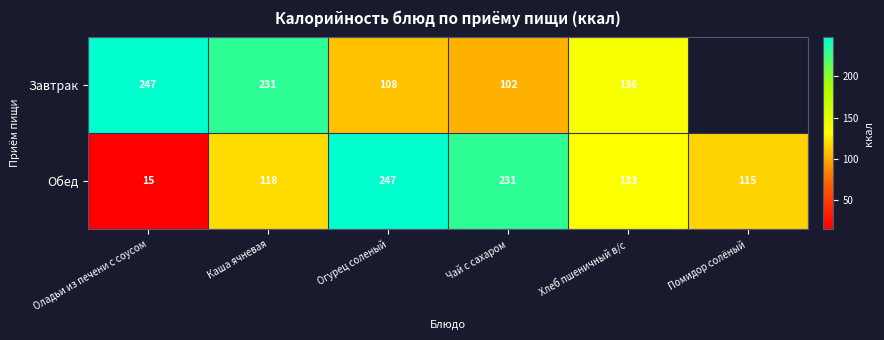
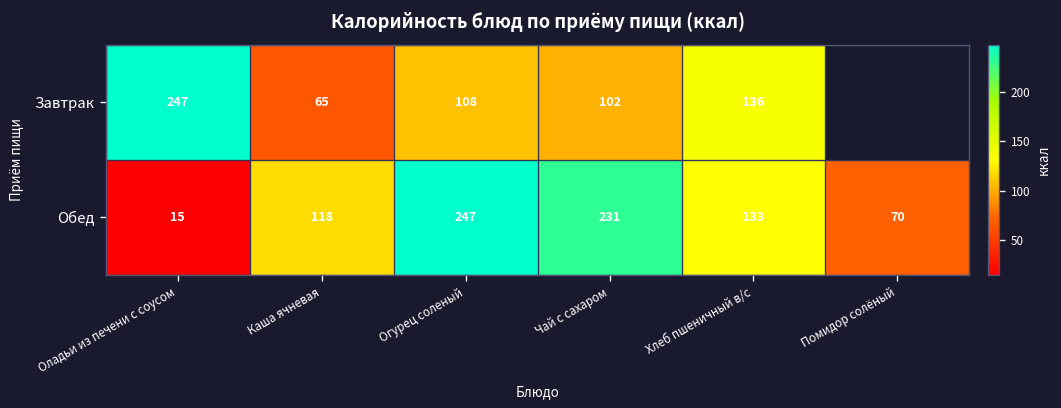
  {
    "Завтрак": {
      "Оладьи из печени с соусом": 247,
-     "Каша ячневая": 231,
+     "Каша ячневая": 65,
      "Огурец соленый": 108,
      "Чай с сахаром": 102,
      "Хлеб пшеничный в/с": 136
    },
    "Обед": {
      "Оладьи из печени с соусом": 15,
      "Каша ячневая": 118,
      "Огурец соленый": 247,
      "Чай с сахаром": 231,
      "Хлеб пшеничный в/с": 133,
-     "Помидор солёный": 115
+     "Помидор солёный": 70
    }
  }
